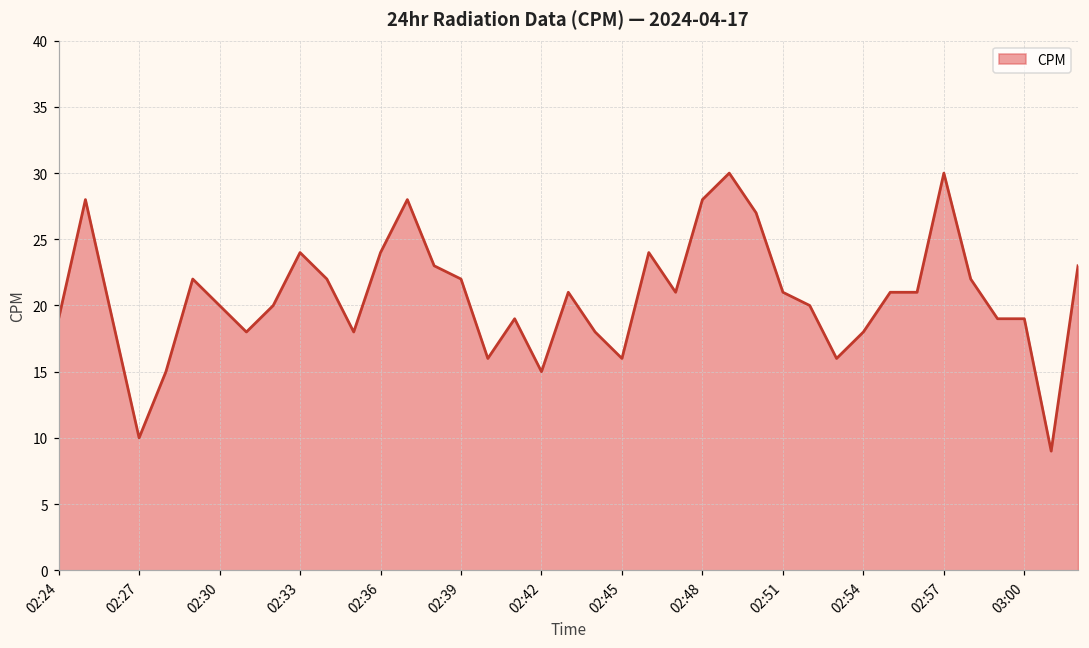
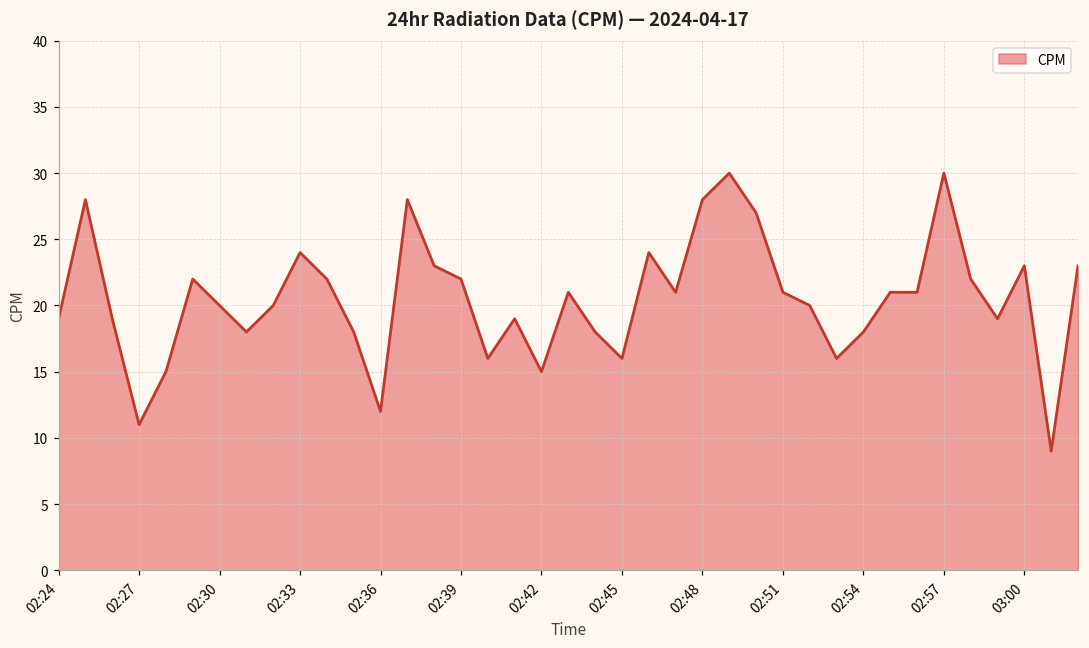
  {
    "02:24": 19,
-   "02:27": 10,
+   "02:27": 11,
    "02:30": 20,
    "02:33": 24,
-   "02:36": 24,
+   "02:36": 12,
    "02:39": 22,
    "02:42": 15,
    "02:45": 16,
    "02:48": 28,
    "02:51": 21,
    "02:54": 18,
    "02:57": 30,
-   "03:00": 19
+   "03:00": 23
  }
